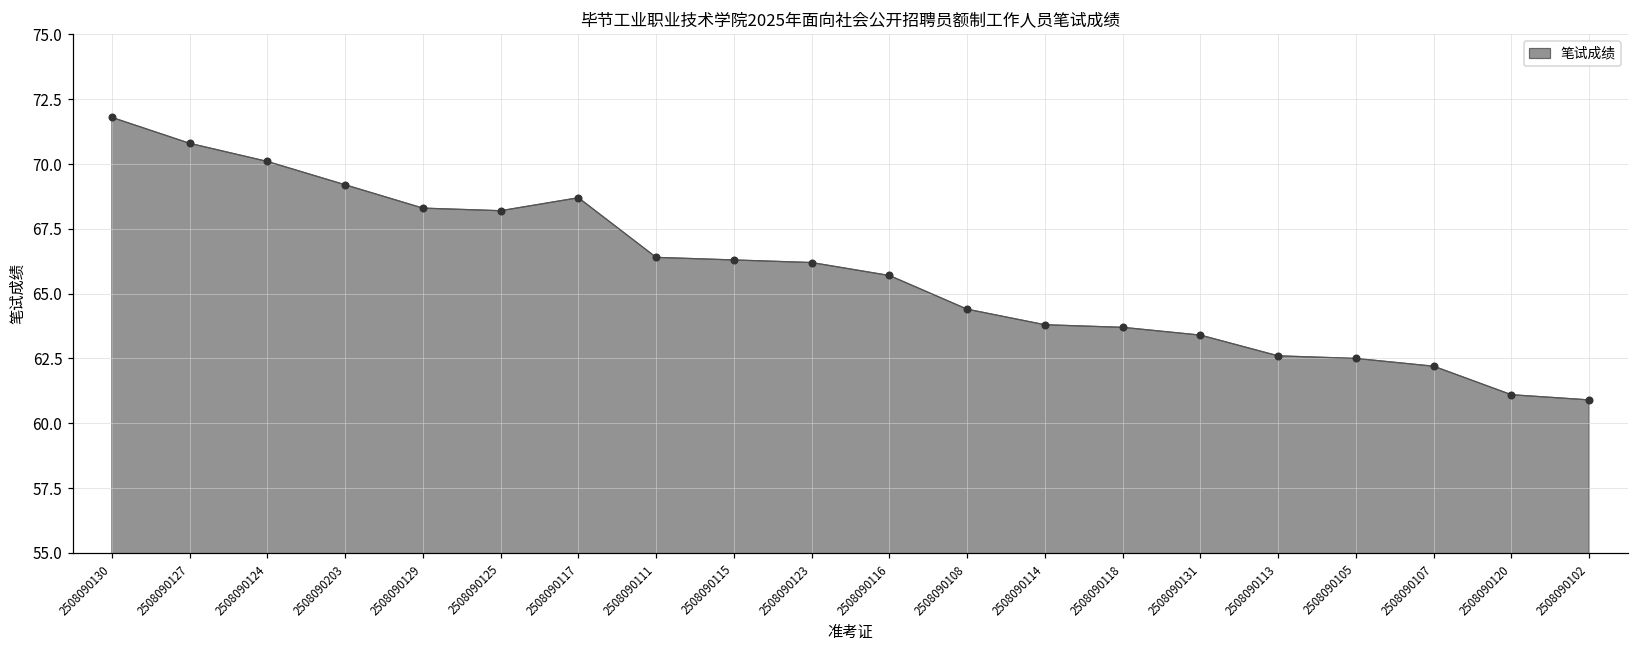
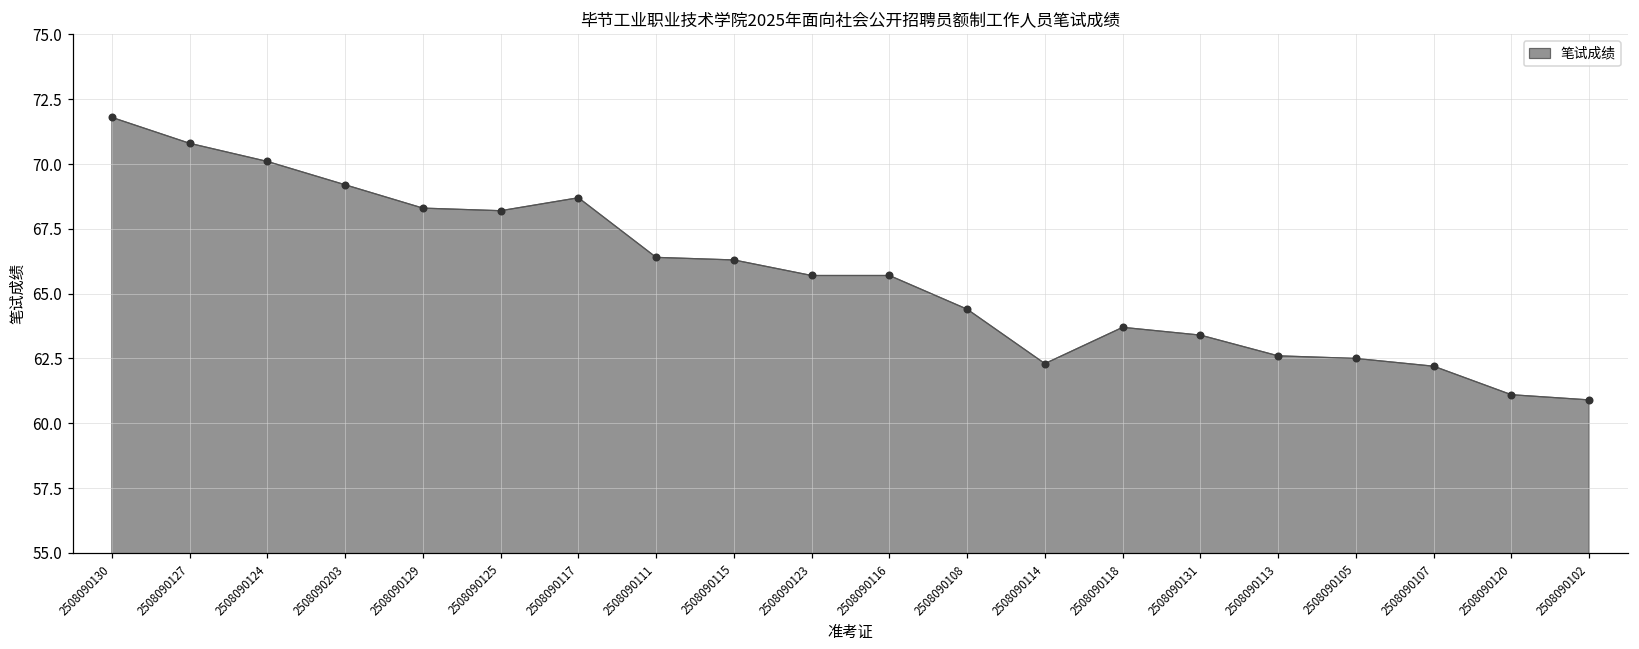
  {
    "2508090130": 71.8,
    "2508090127": 70.8,
    "2508090124": 70.1,
    "2508090203": 69.2,
    "2508090129": 68.3,
    "2508090125": 68.2,
    "2508090117": 68.7,
    "2508090111": 66.4,
    "2508090115": 66.3,
-   "2508090123": 66.2,
+   "2508090123": 65.7,
    "2508090116": 65.7,
    "2508090108": 64.4,
-   "2508090114": 63.8,
+   "2508090114": 62.3,
    "2508090118": 63.7,
    "2508090131": 63.4,
    "2508090113": 62.6,
    "2508090105": 62.5,
    "2508090107": 62.2,
    "2508090120": 61.1,
    "2508090102": 60.9
  }
